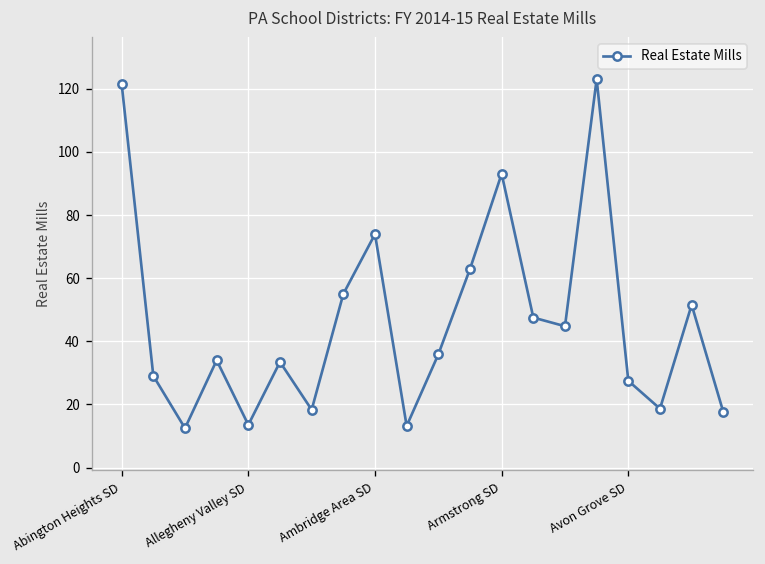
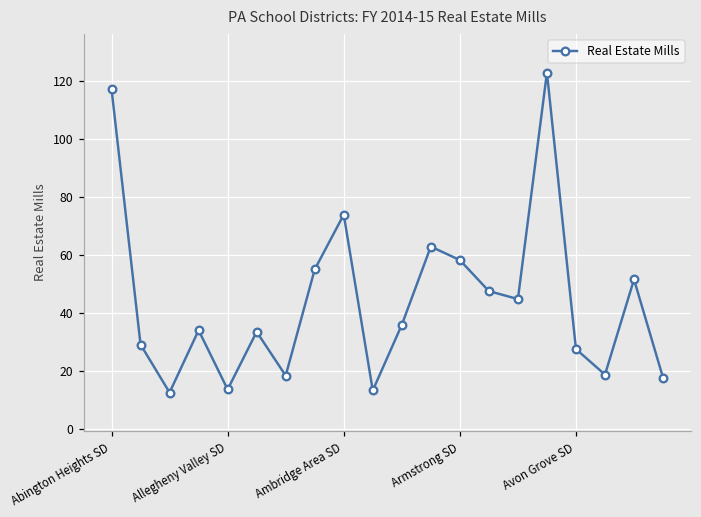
  {
-   "Abington Heights SD": 122,
+   "Abington Heights SD": 117,
    "Allegheny Valley SD": 14,
    "Ambridge Area SD": 74,
-   "Armstrong SD": 93,
+   "Armstrong SD": 58,
    "Avon Grove SD": 27
  }
